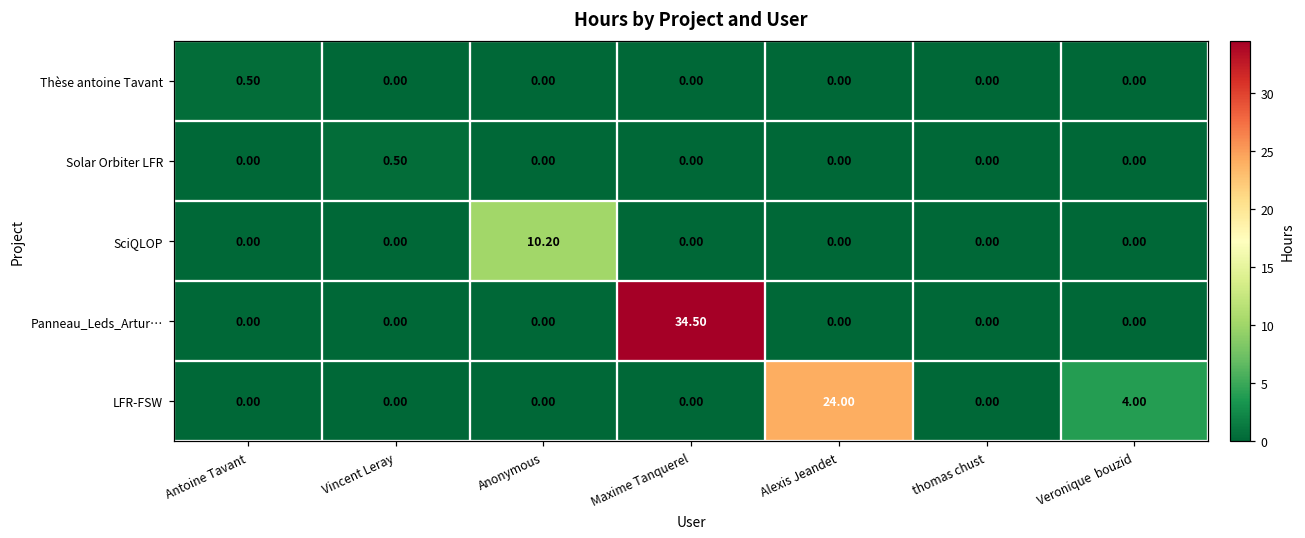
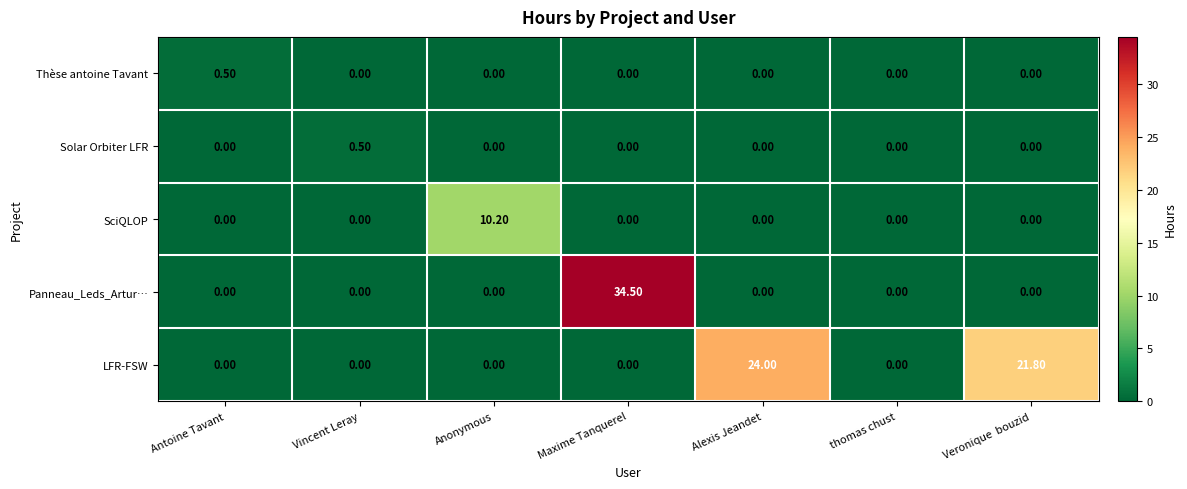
  {
    "Thèse antoine Tavant": {
      "Antoine Tavant": 0.50,
      "Vincent Leray": 0.00,
      "Anonymous": 0.00,
      "Maxime Tanquerel": 0.00,
      "Alexis Jeandet": 0.00,
      "thomas chust": 0.00,
      "Veronique bouzid": 0.00
    },
    "Solar Orbiter LFR": {
      "Antoine Tavant": 0.00,
      "Vincent Leray": 0.50,
      "Anonymous": 0.00,
      "Maxime Tanquerel": 0.00,
      "Alexis Jeandet": 0.00,
      "thomas chust": 0.00,
      "Veronique bouzid": 0.00
    },
    "SciQLOP": {
      "Antoine Tavant": 0.00,
      "Vincent Leray": 0.00,
      "Anonymous": 10.20,
      "Maxime Tanquerel": 0.00,
      "Alexis Jeandet": 0.00,
      "thomas chust": 0.00,
      "Veronique bouzid": 0.00
    },
    "Panneau_Leds_Artur…": {
      "Antoine Tavant": 0.00,
      "Vincent Leray": 0.00,
      "Anonymous": 0.00,
      "Maxime Tanquerel": 34.50,
      "Alexis Jeandet": 0.00,
      "thomas chust": 0.00,
      "Veronique bouzid": 0.00
    },
    "LFR-FSW": {
      "Antoine Tavant": 0.00,
      "Vincent Leray": 0.00,
      "Anonymous": 0.00,
      "Maxime Tanquerel": 0.00,
      "Alexis Jeandet": 24.00,
      "thomas chust": 0.00,
-     "Veronique bouzid": 4.00
+     "Veronique bouzid": 21.80
    }
  }
